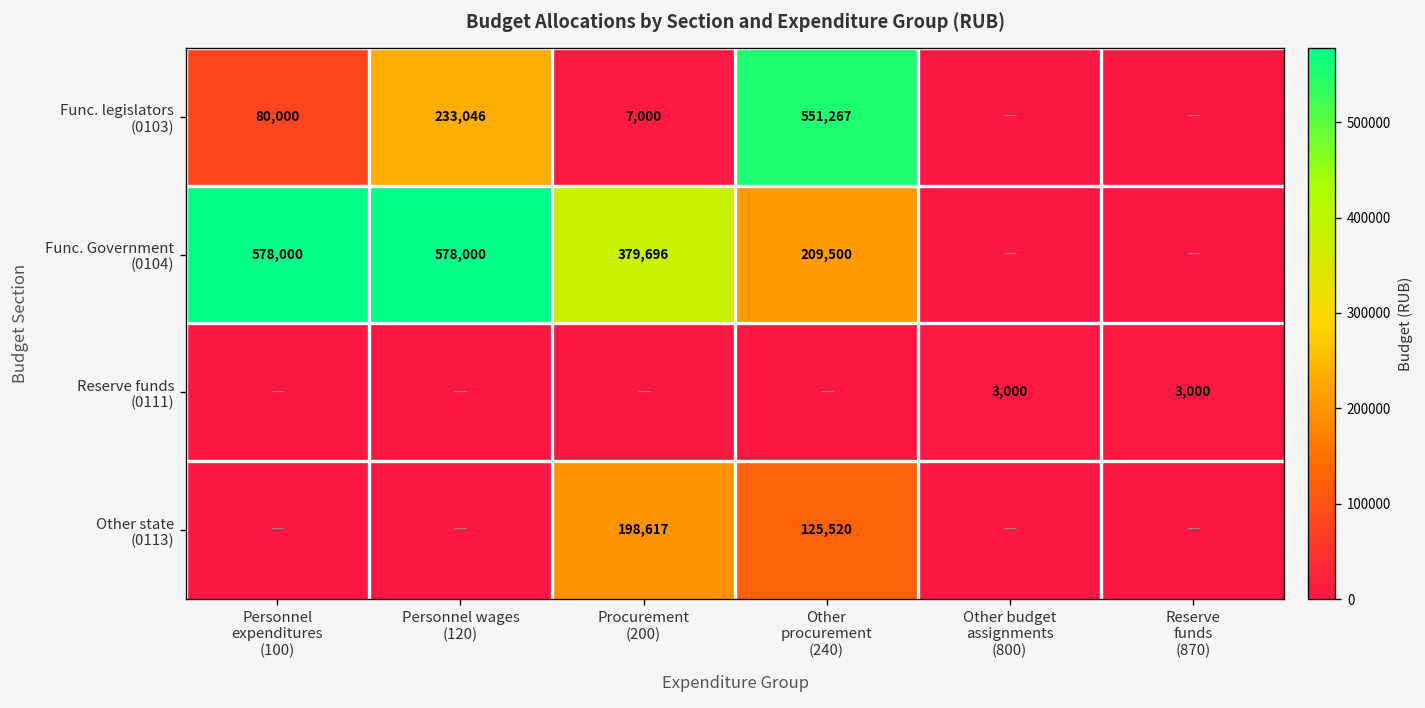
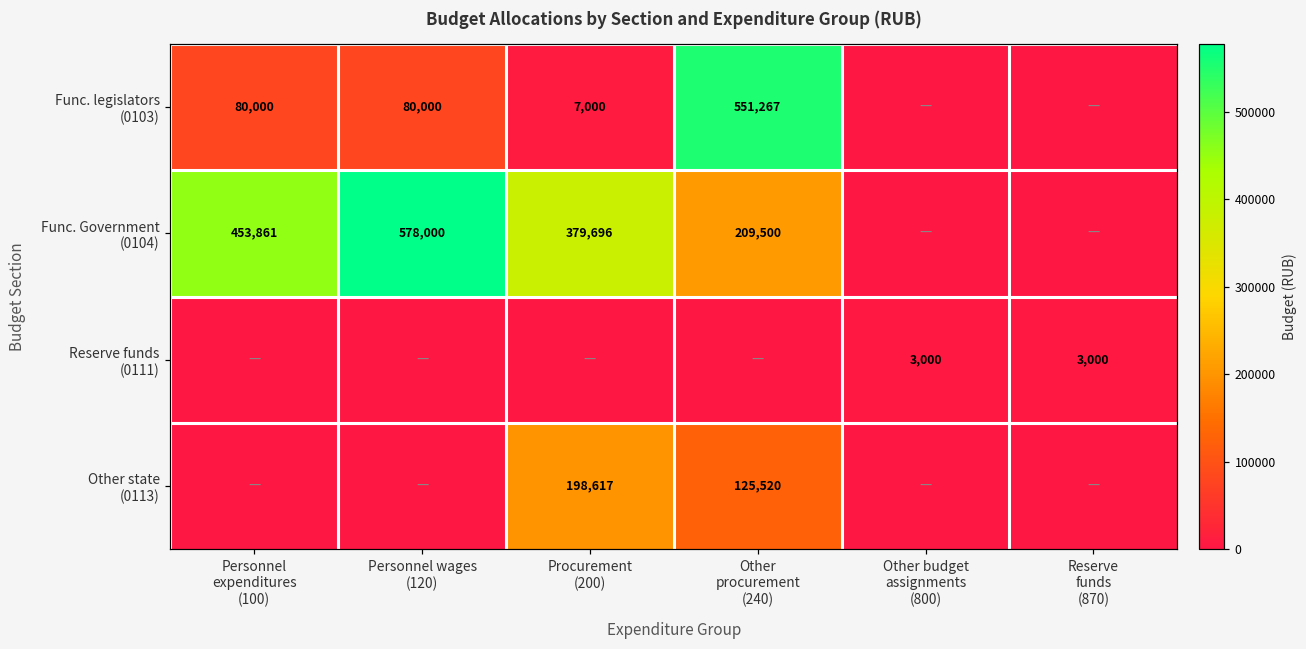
  {
    "Func. legislators (0103)": {
      "Personnel expenditures (100)": "80,000",
-     "Personnel wages (120)": "233,046",
+     "Personnel wages (120)": "80,000",
      "Procurement (200)": "7,000",
      "Other procurement (240)": "551,267"
    },
    "Func. Government (0104)": {
-     "Personnel expenditures (100)": "578,000",
+     "Personnel expenditures (100)": "453,861",
      "Personnel wages (120)": "578,000",
      "Procurement (200)": "379,696",
      "Other procurement (240)": "209,500"
    },
    "Reserve funds (0111)": {
      "Other budget assignments (800)": "3,000",
      "Reserve funds (870)": "3,000"
    },
    "Other state (0113)": {
      "Procurement (200)": "198,617",
      "Other procurement (240)": "125,520"
    }
  }
